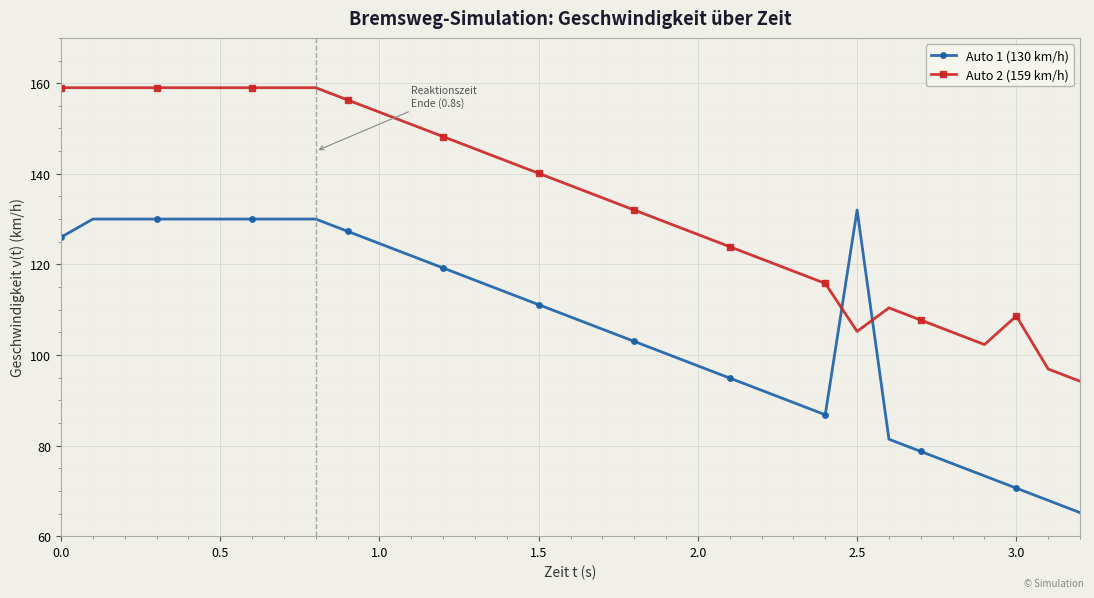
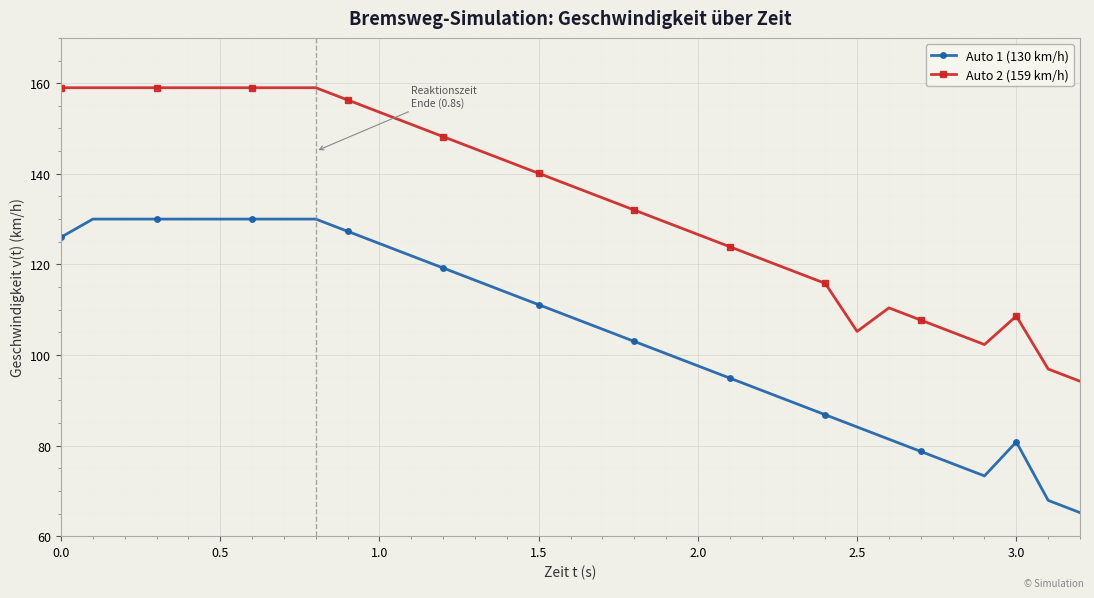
  {
    "Auto 1 (130 km/h)": {
      "0.0": 126,
      "0.5": 130,
      "1.0": 125,
      "1.5": 111,
      "2.0": 98,
-     "2.5": 132,
-     "3.0": 71
+     "2.5": 84,
+     "3.0": 81
    },
    "Auto 2 (159 km/h)": {
      "0.0": 159,
      "0.5": 159,
      "1.5": 140,
      "2.0": 127,
      "2.5": 105,
      "3.0": 109
    }
  }
